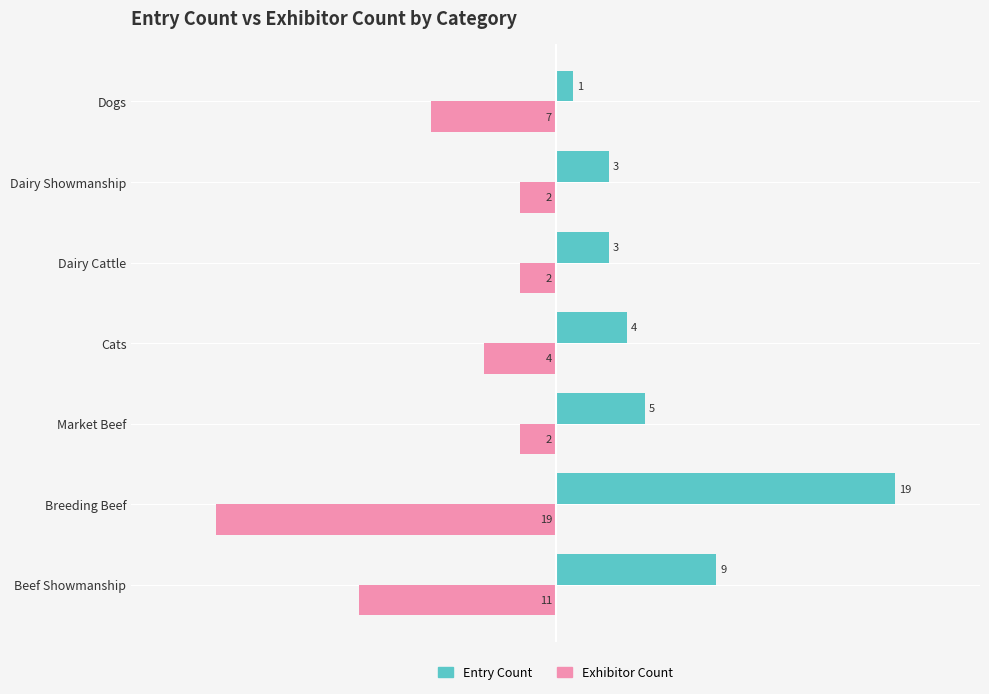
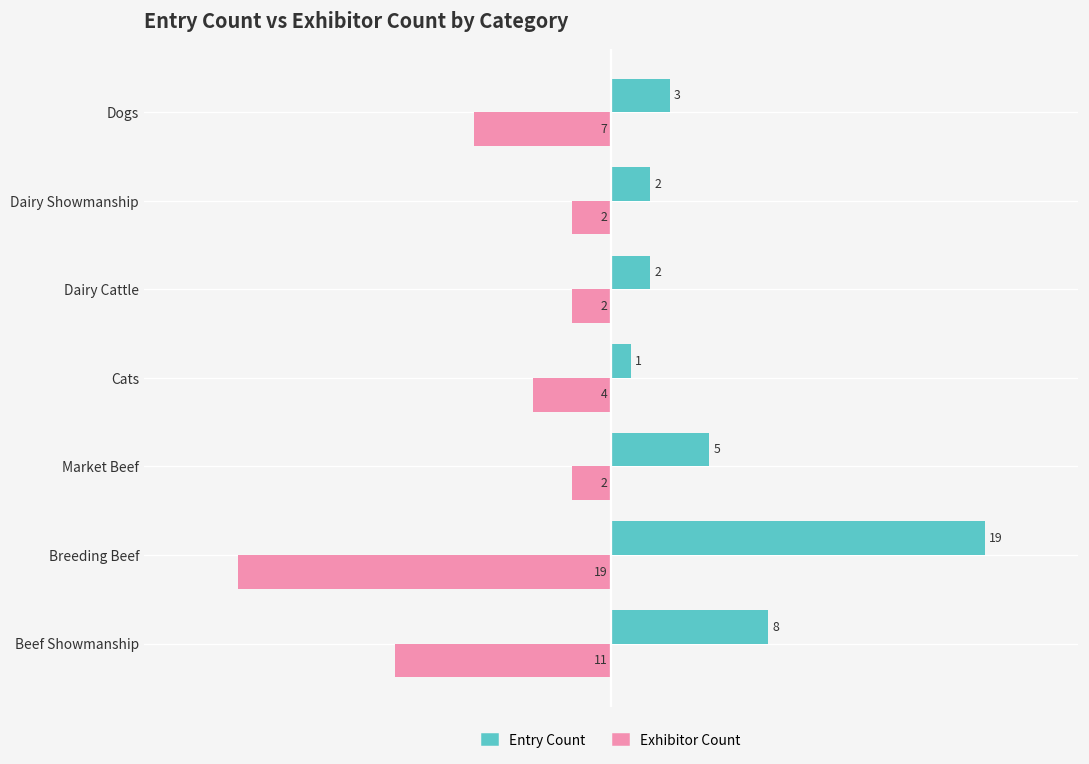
  {
    "Entry Count": {
-     "Dogs": 1,
-     "Dairy Showmanship": 3,
-     "Dairy Cattle": 3,
-     "Cats": 4,
+     "Dogs": 3,
+     "Dairy Showmanship": 2,
+     "Dairy Cattle": 2,
+     "Cats": 1,
      "Market Beef": 5,
      "Breeding Beef": 19,
-     "Beef Showmanship": 9
+     "Beef Showmanship": 8
    }
  }
